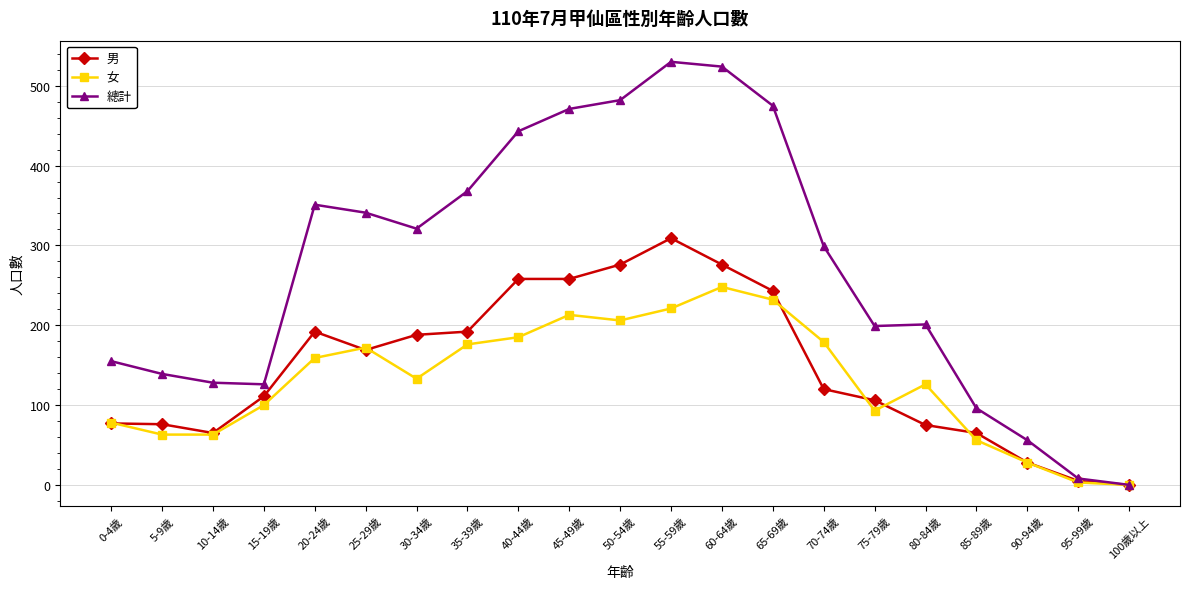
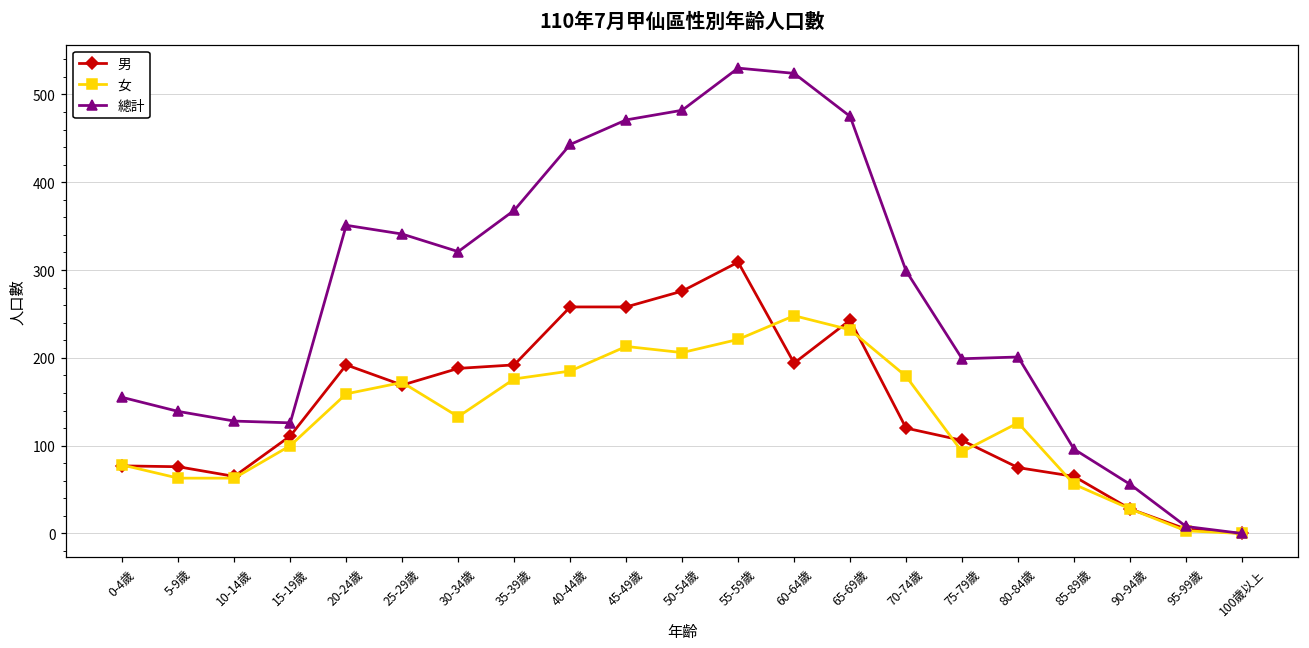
  {
    "男": {
      "5-9歲": 80,
      "15-19歲": 110,
      "20-24歲": 190,
      "30-34歲": 190,
      "35-39歲": 190,
      "40-44歲": 260,
      "45-49歲": 260,
      "50-54歲": 280,
      "55-59歲": 310,
-     "60-64歲": 280,
+     "60-64歲": 190,
      "65-69歲": 240,
      "70-74歲": 120,
      "75-79歲": 110,
      "80-84歲": 80,
      "85-89歲": 70
    },
    "女": {
      "5-9歲": 60,
      "15-19歲": 100,
      "20-24歲": 160,
      "30-34歲": 130,
      "35-39歲": 180,
      "40-44歲": 190,
      "45-49歲": 210,
      "50-54歲": 210,
      "55-59歲": 220,
      "60-64歲": 250,
      "65-69歲": 230,
      "70-74歲": 180,
      "75-79歲": 90,
      "80-84歲": 130,
      "85-89歲": 60
    },
    "總計": {
      "0-4歲": 160,
      "5-9歲": 140,
      "10-14歲": 130,
      "15-19歲": 130,
      "20-24歲": 350,
      "25-29歲": 340,
      "30-34歲": 320,
      "35-39歲": 370,
      "40-44歲": 440,
      "45-49歲": 470,
      "50-54歲": 480,
      "55-59歲": 530,
      "60-64歲": 520,
      "65-69歲": 480,
      "70-74歲": 300,
      "75-79歲": 200,
      "80-84歲": 200,
      "85-89歲": 100,
      "90-94歲": 60
    }
  }
